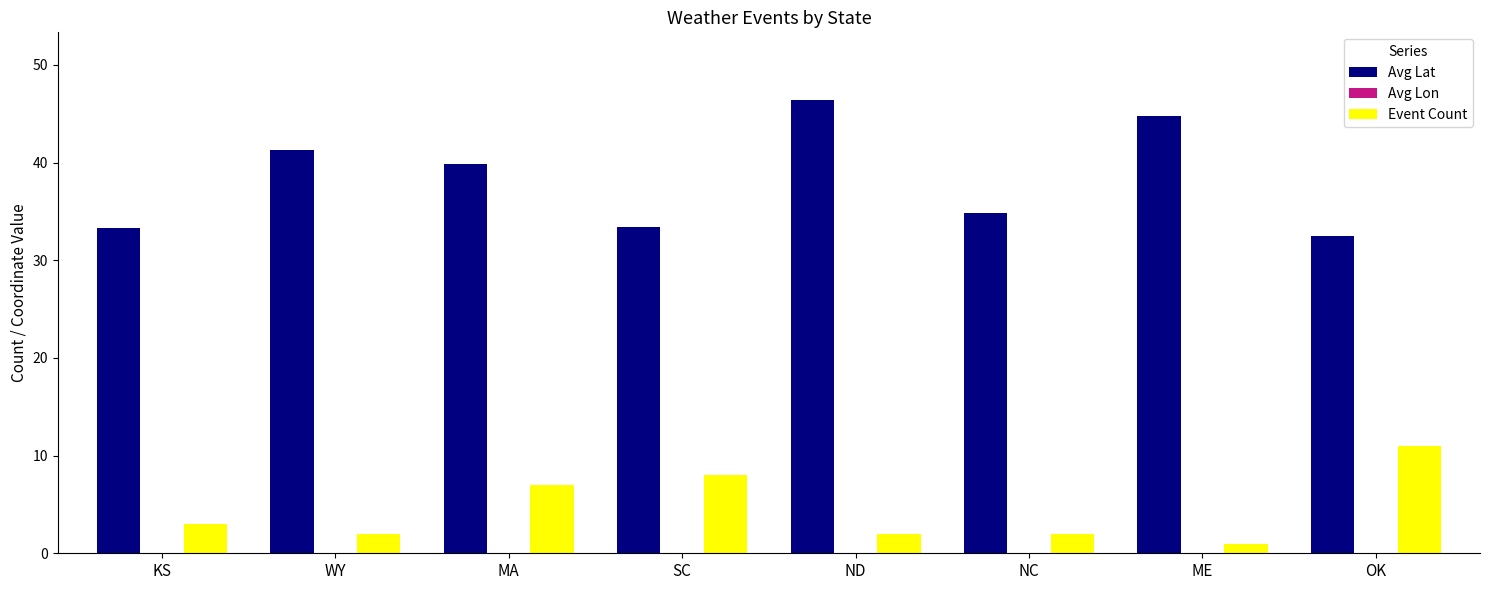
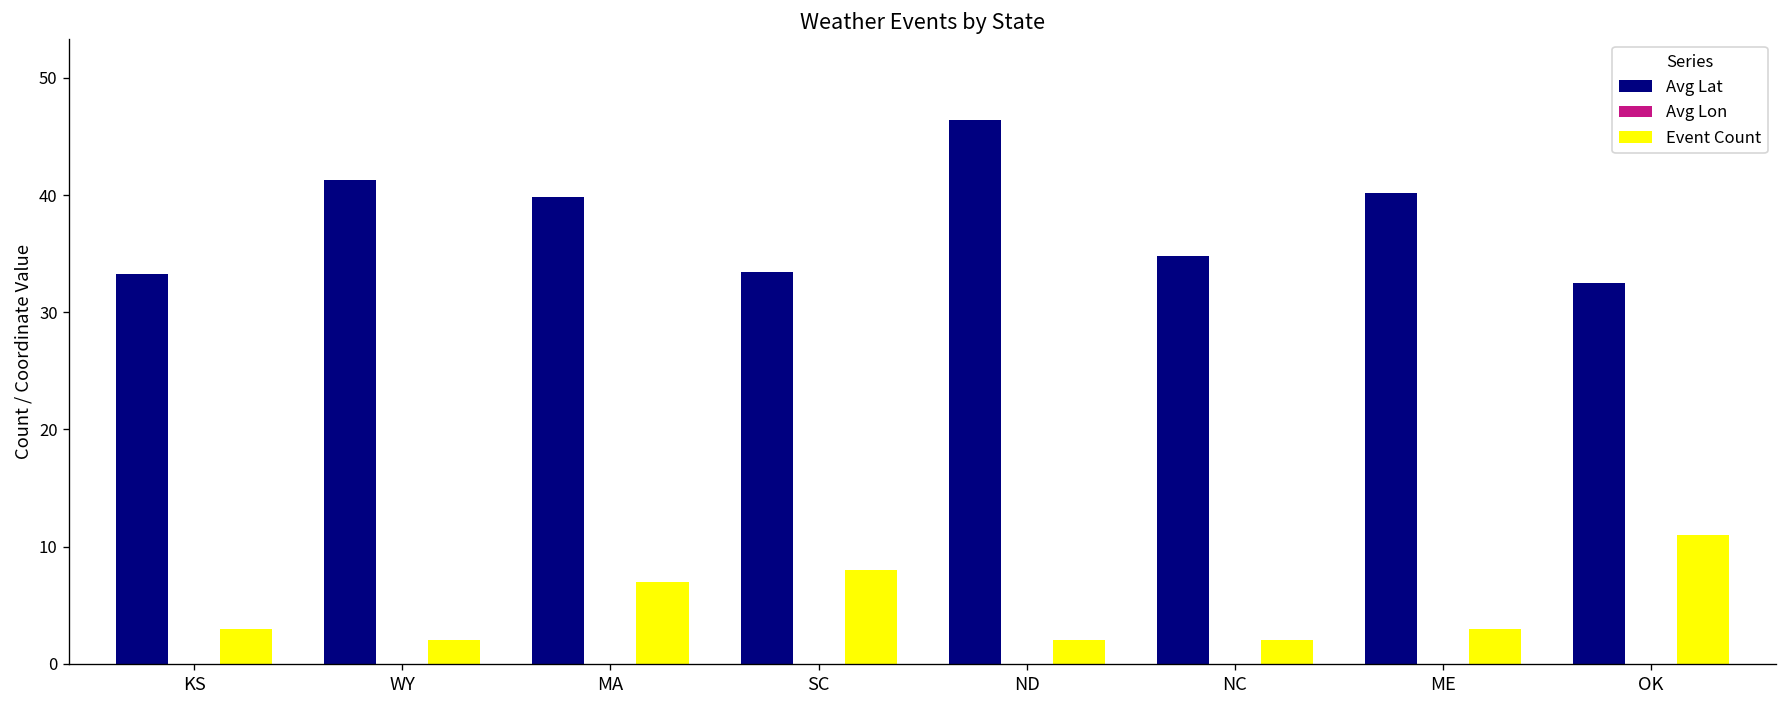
  {
    "Avg Lat": {
      "KS": 33,
      "WY": 41,
      "MA": 40,
      "SC": 33,
      "ND": 46,
      "NC": 35,
-     "ME": 45,
+     "ME": 40,
      "OK": 32
    },
    "Event Count": {
      "KS": 3,
      "WY": 2,
      "MA": 7,
      "SC": 8,
      "ND": 2,
      "NC": 2,
-     "ME": 1,
+     "ME": 3,
      "OK": 11
    }
  }
